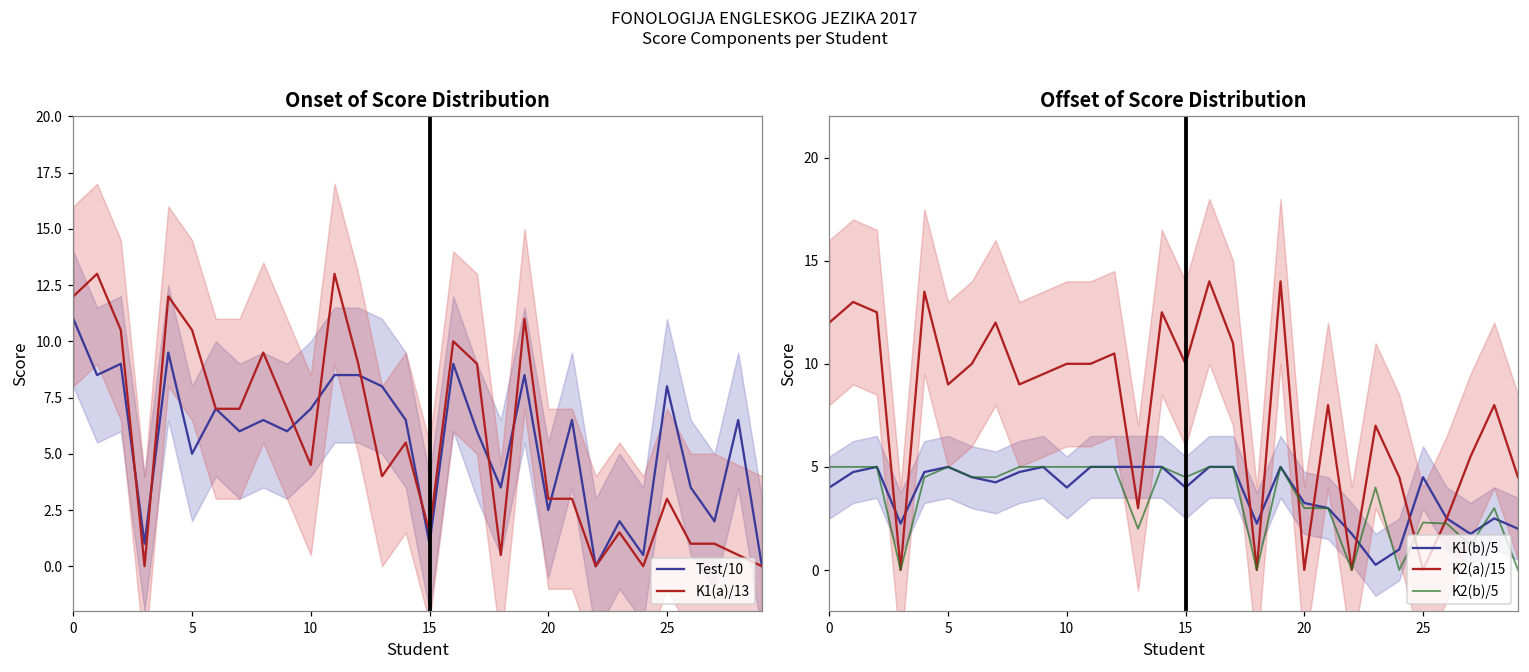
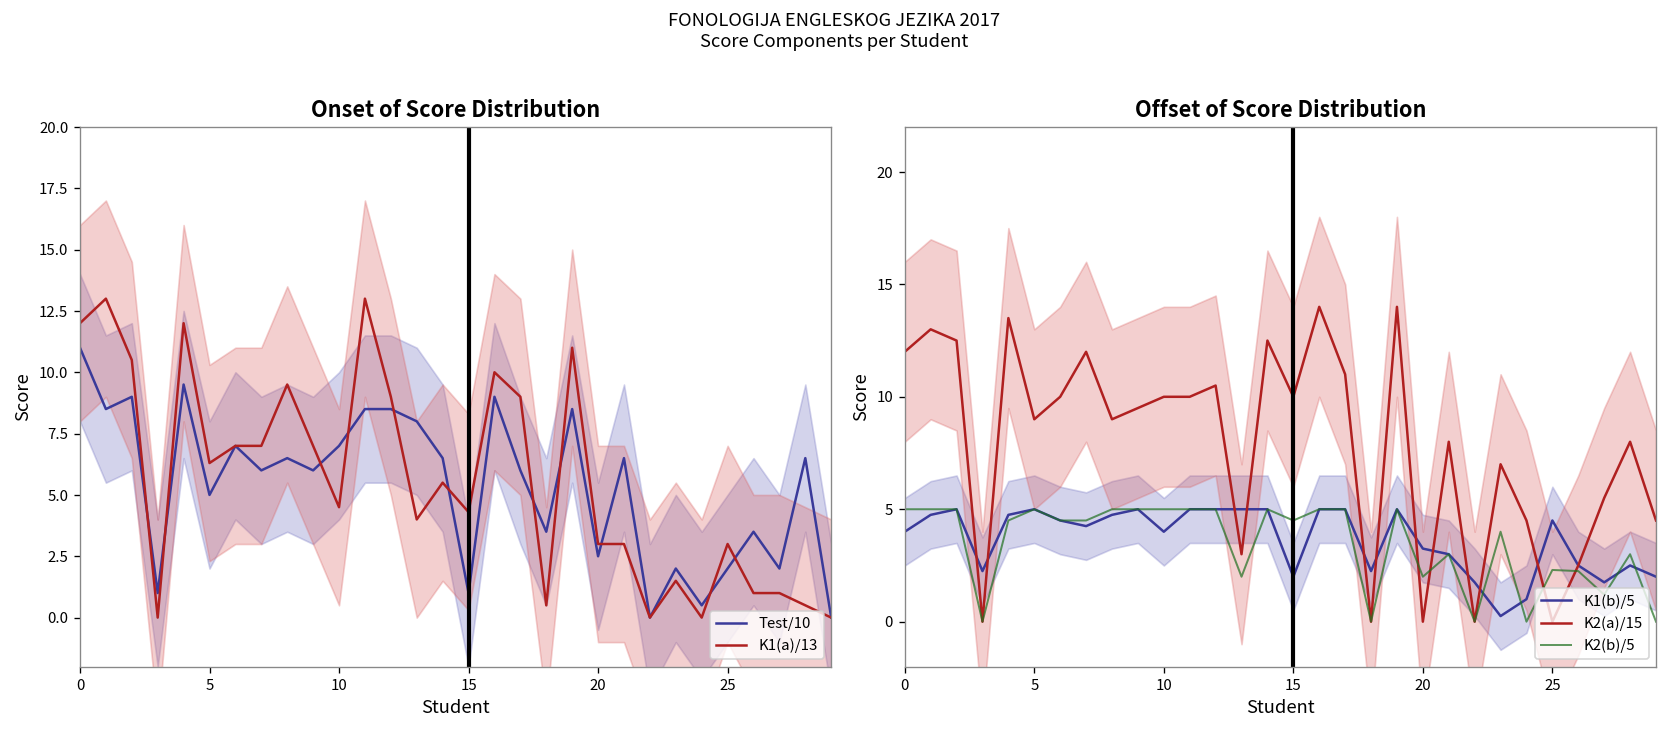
  {
    "Onset of Score Distribution": {
      "Test/10": {
        "0": 11,
        "5": 5,
        "10": 7,
        "15": 1,
        "20": 2.5,
-       "25": 8
+       "25": 2
      },
      "K1(a)/13": {
        "0": 12.0,
-       "5": 10.5,
+       "5": 6.3,
        "10": 4.5,
-       "15": 1.5,
+       "15": 4.3,
        "20": 3.0,
        "25": 3.0
      }
    },
    "Offset of Score Distribution": {
      "K1(b)/5": {
        "0": 4,
        "10": 4,
-       "15": 4,
+       "15": 2,
        "20": 3.3,
        "25": 4.5
      },
      "K2(a)/15": {
        "0": 12,
        "5": 9,
        "10": 10,
        "15": 10,
        "20": 0
      },
      "K2(b)/5": {
        "0": 5,
        "10": 5,
        "15": 4.5,
-       "20": 3,
+       "20": 2,
        "25": 2.3
      }
    }
  }
